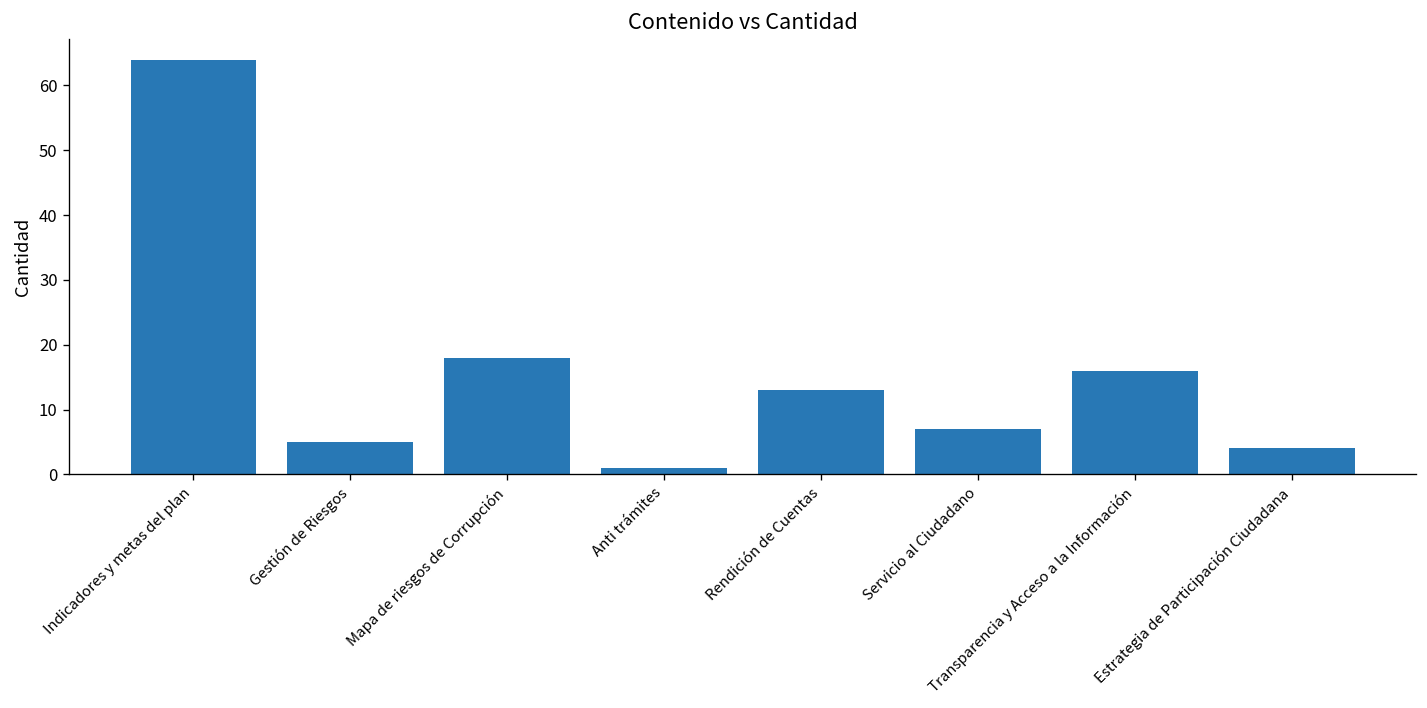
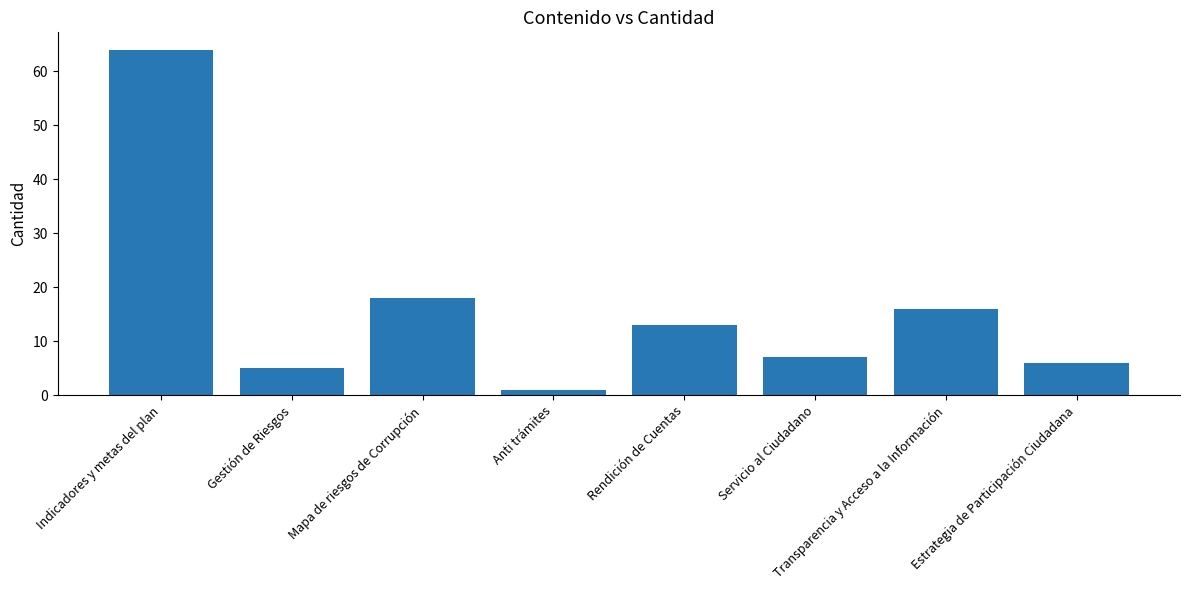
  {
    "Indicadores y metas del plan": 64,
    "Gestión de Riesgos": 5,
    "Mapa de riesgos de Corrupción": 18,
    "Anti trámites": 1,
    "Rendición de Cuentas": 13,
    "Servicio al Ciudadano": 7,
    "Transparencia y Acceso a la Información": 16,
-   "Estrategia de Participación Ciudadana": 4
+   "Estrategia de Participación Ciudadana": 6
  }
